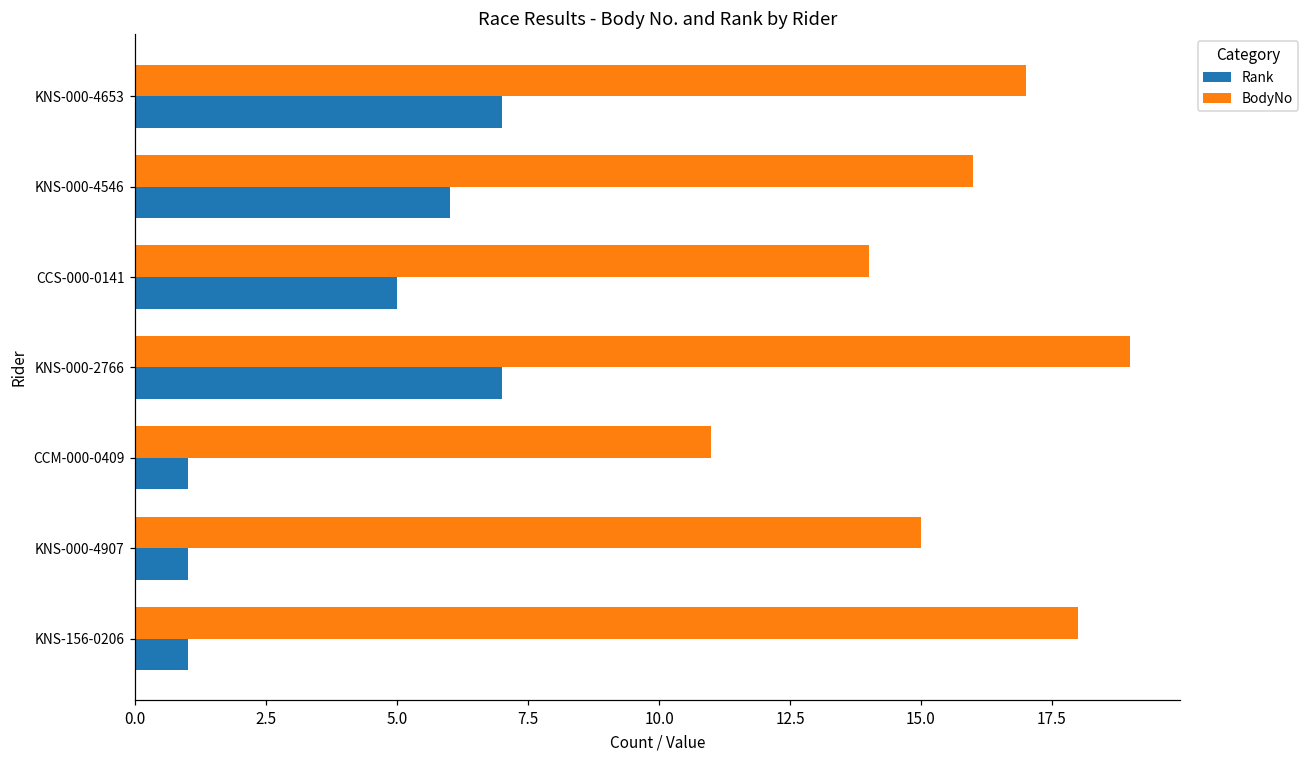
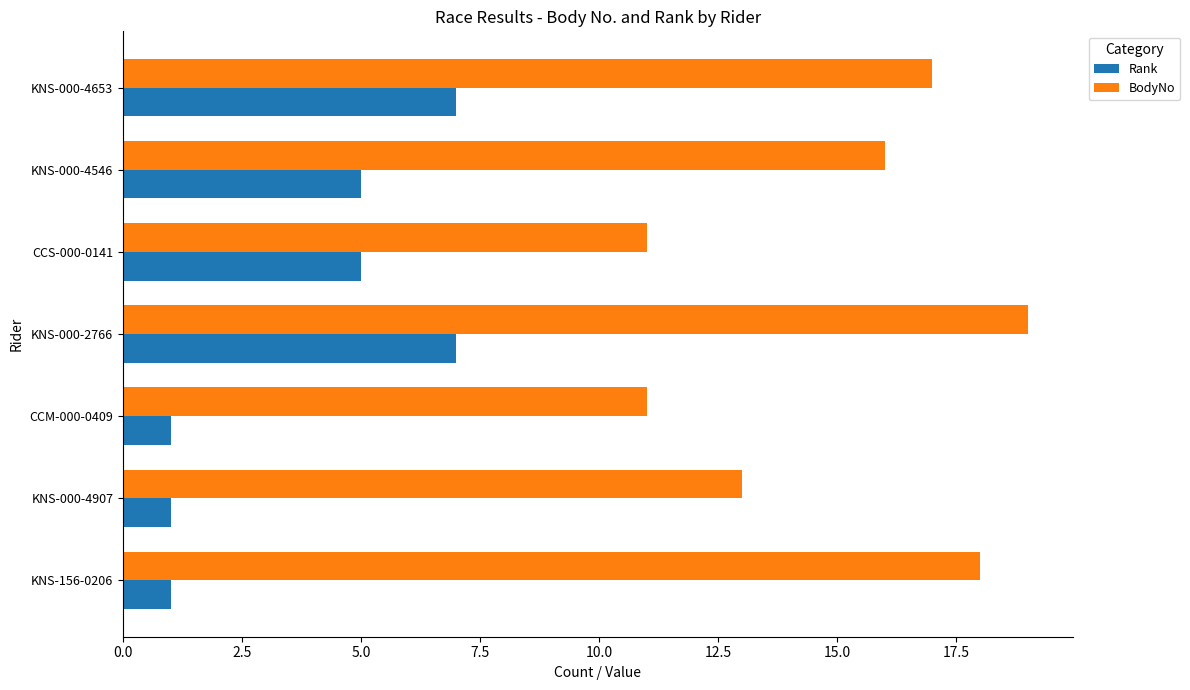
  {
    "Rank": {
      "KNS-000-4653": 7,
-     "KNS-000-4546": 6,
+     "KNS-000-4546": 5,
      "CCS-000-0141": 5,
      "KNS-000-2766": 7,
      "CCM-000-0409": 1,
      "KNS-000-4907": 1,
      "KNS-156-0206": 1
    },
    "BodyNo": {
      "KNS-000-4653": 17,
      "KNS-000-4546": 16,
-     "CCS-000-0141": 14,
+     "CCS-000-0141": 11,
      "KNS-000-2766": 19,
      "CCM-000-0409": 11,
-     "KNS-000-4907": 15,
+     "KNS-000-4907": 13,
      "KNS-156-0206": 18
    }
  }
